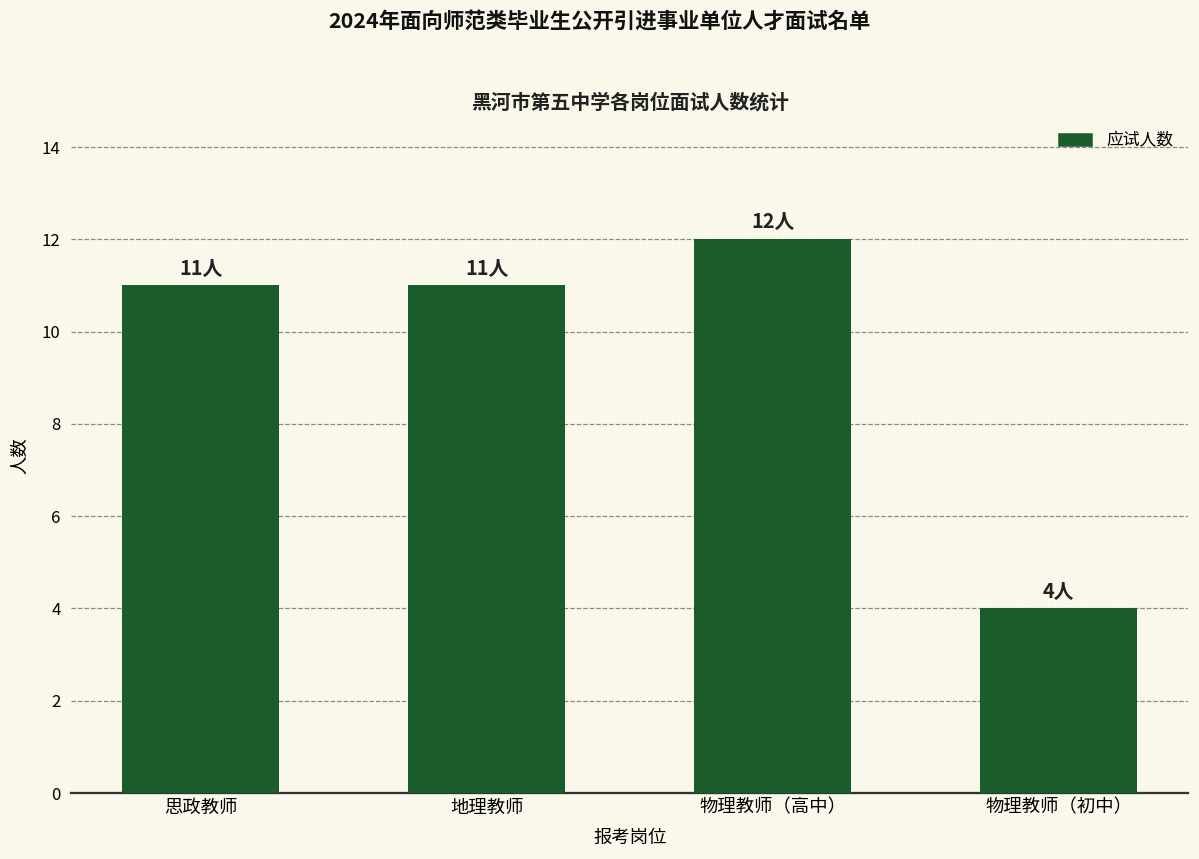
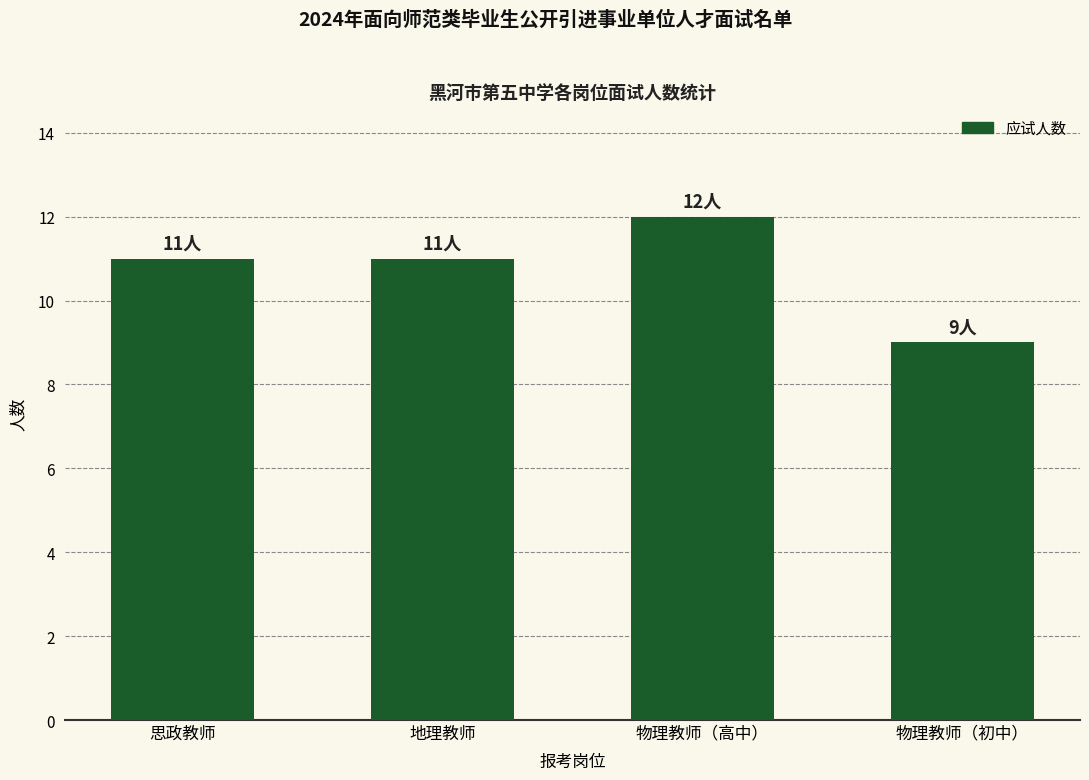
  {
    "思政教师": "11人",
    "地理教师": "11人",
    "物理教师（高中）": "12人",
-   "物理教师（初中）": "4人"
+   "物理教师（初中）": "9人"
  }
